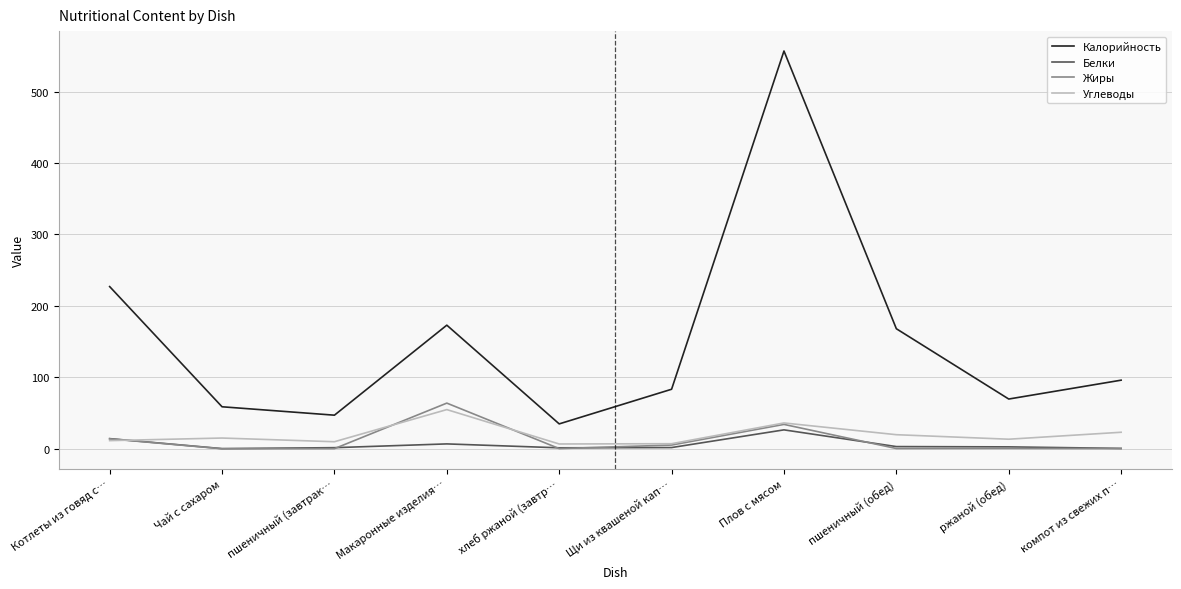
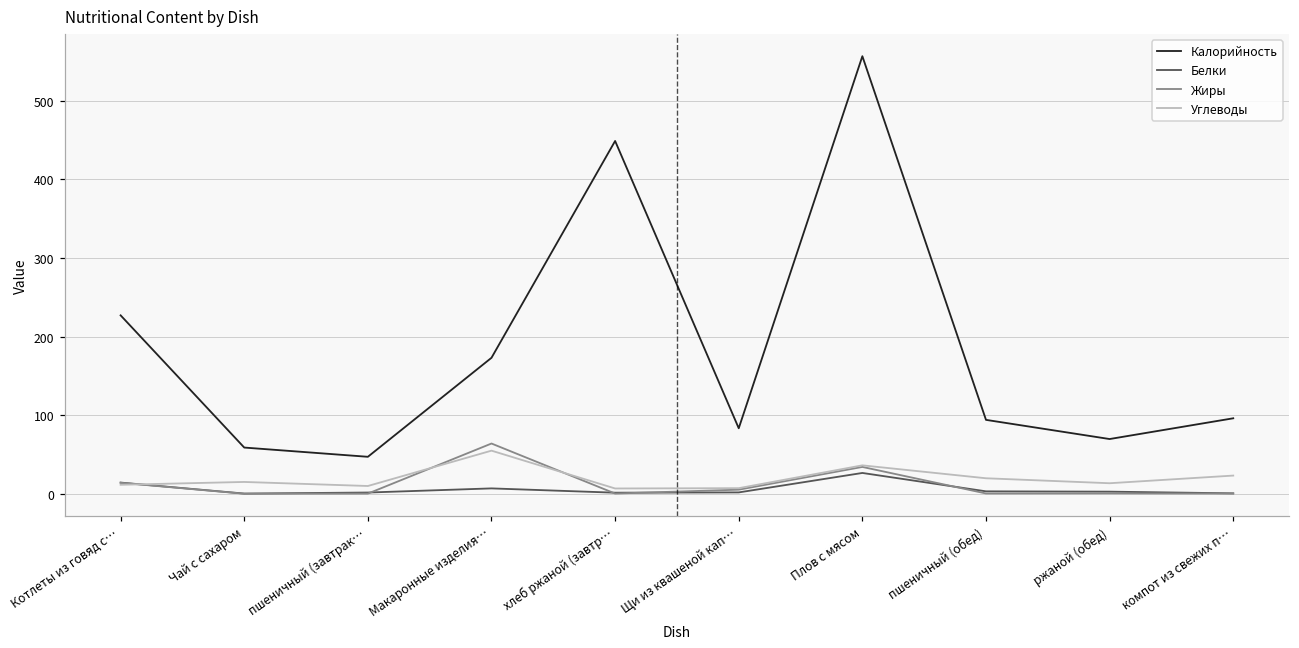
  {
    "Калорийность": {
      "Котлеты из говяд с…": 230,
      "Чай с сахаром": 60,
      "пшеничный (завтрак…": 50,
      "Макаронные изделия…": 170,
-     "хлеб ржаной (завтр…": 30,
+     "хлеб ржаной (завтр…": 450,
      "Щи из квашеной кап…": 80,
      "Плов с мясом": 560,
-     "пшеничный (обед)": 170,
+     "пшеничный (обед)": 90,
      "ржаной (обед)": 70,
      "компот из свежих п…": 100
    },
    "Белки": {
      "Макаронные изделия…": 10,
      "Плов с мясом": 30
    },
    "Жиры": {
      "Макаронные изделия…": 60
    },
    "Углеводы": {
      "Чай с сахаром": 20,
      "пшеничный (завтрак…": 10,
      "Макаронные изделия…": 50,
      "хлеб ржаной (завтр…": 10,
      "пшеничный (обед)": 20,
      "ржаной (обед)": 10,
      "компот из свежих п…": 20
    }
  }
